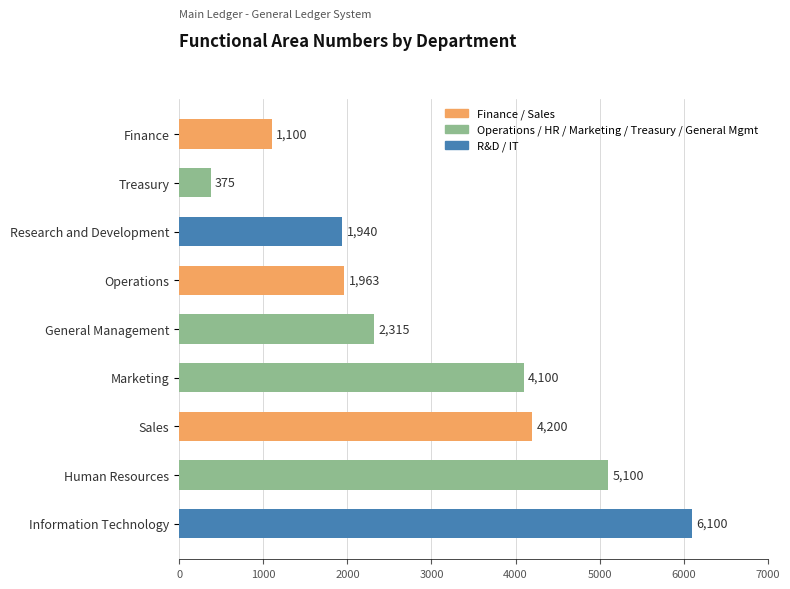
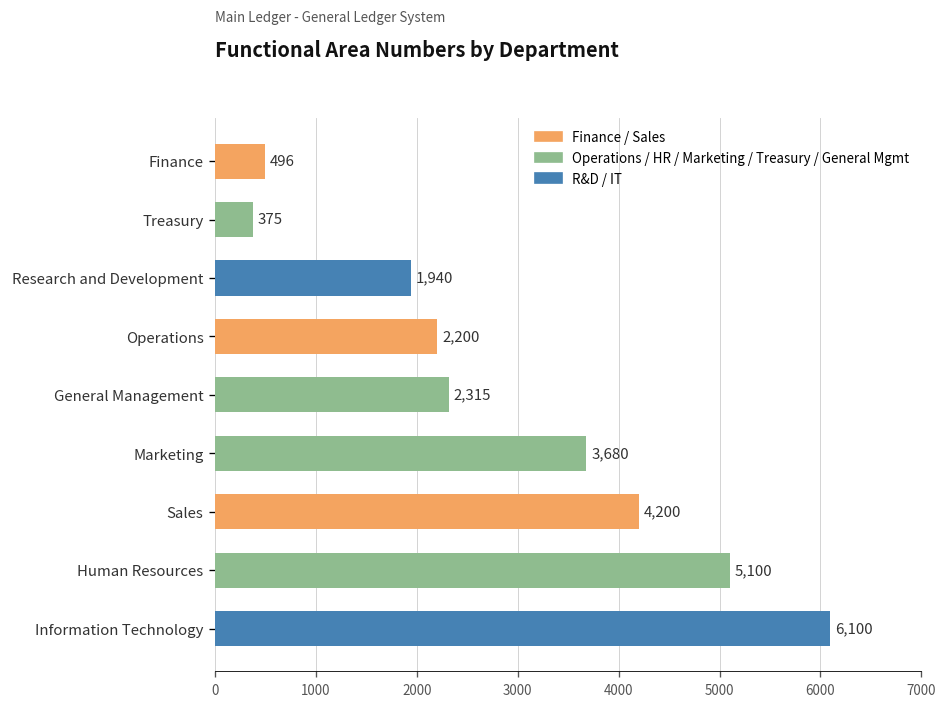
  {
-   "Finance": "1,100",
+   "Finance": "496",
    "Treasury": "375",
    "Research and Development": "1,940",
-   "Operations": "1,963",
+   "Operations": "2,200",
    "General Management": "2,315",
-   "Marketing": "4,100",
+   "Marketing": "3,680",
    "Sales": "4,200",
    "Human Resources": "5,100",
    "Information Technology": "6,100"
  }
